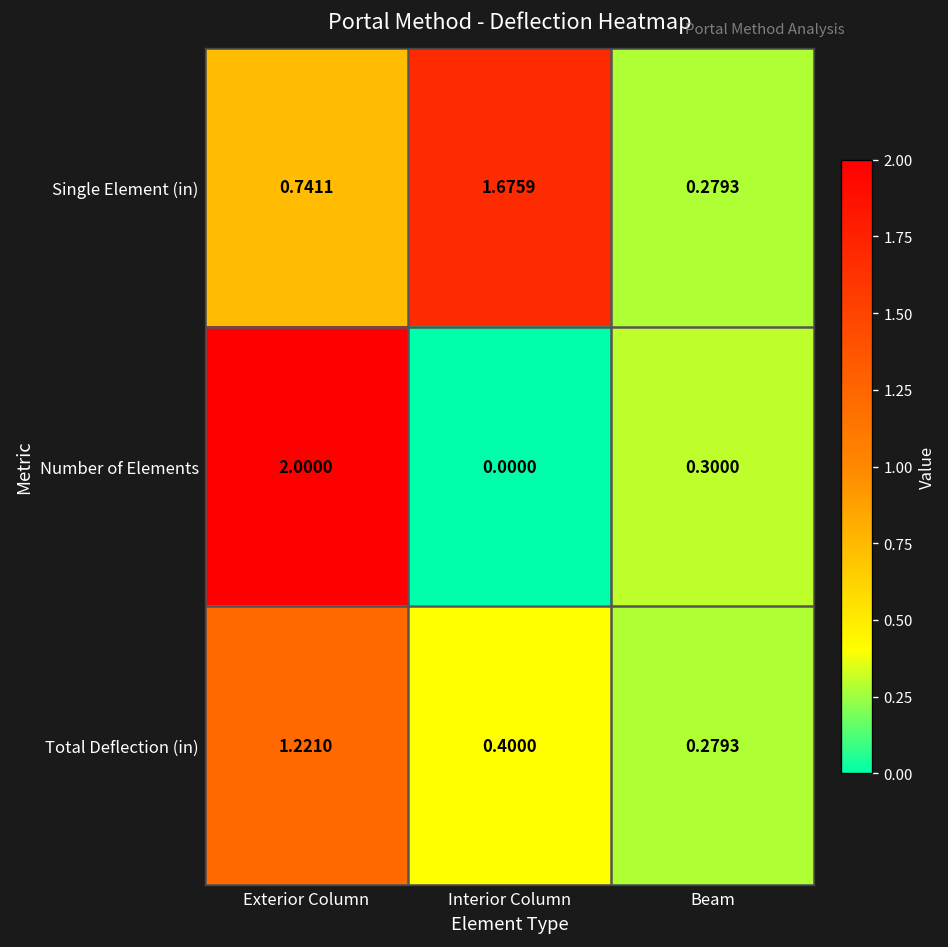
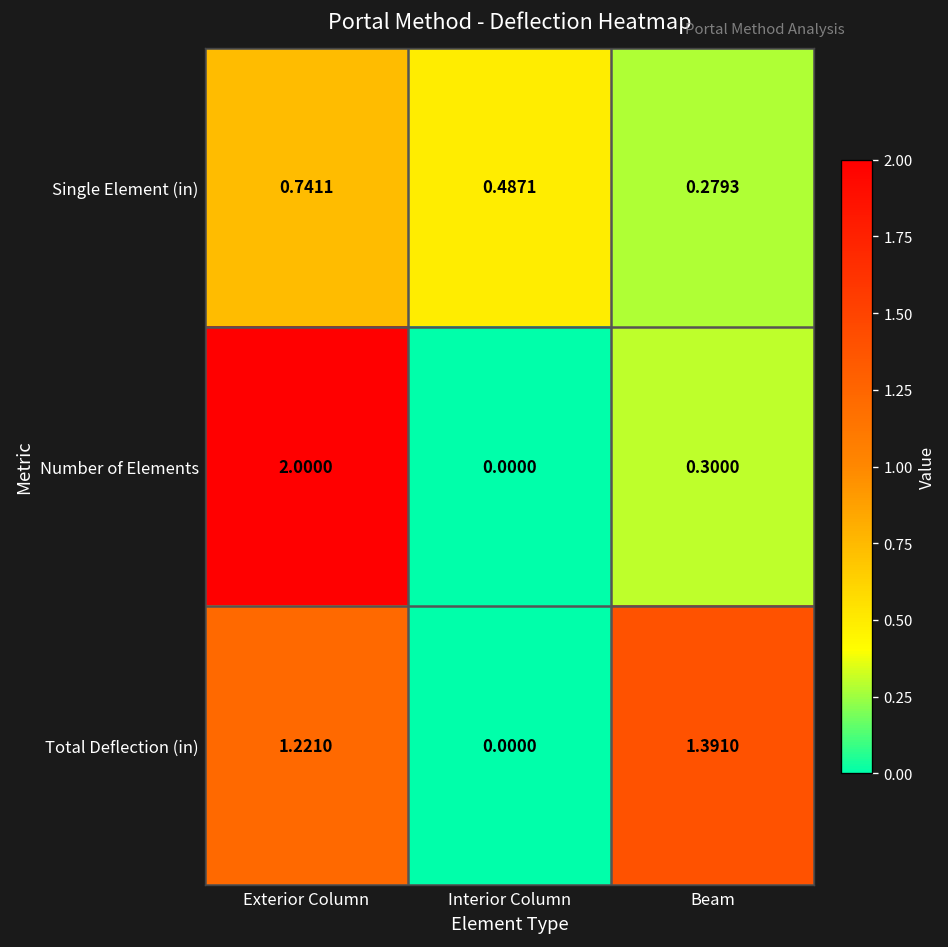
  {
    "Single Element (in)": {
      "Exterior Column": 0.7411,
-     "Interior Column": 1.6759,
+     "Interior Column": 0.4871,
      "Beam": 0.2793
    },
    "Number of Elements": {
      "Exterior Column": 2.0000,
      "Interior Column": 0.0000,
      "Beam": 0.3000
    },
    "Total Deflection (in)": {
      "Exterior Column": 1.2210,
-     "Interior Column": 0.4000,
-     "Beam": 0.2793
+     "Interior Column": 0.0000,
+     "Beam": 1.3910
    }
  }
